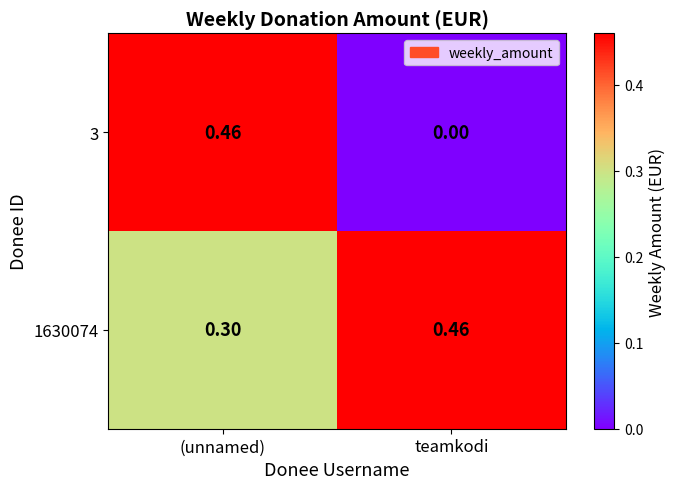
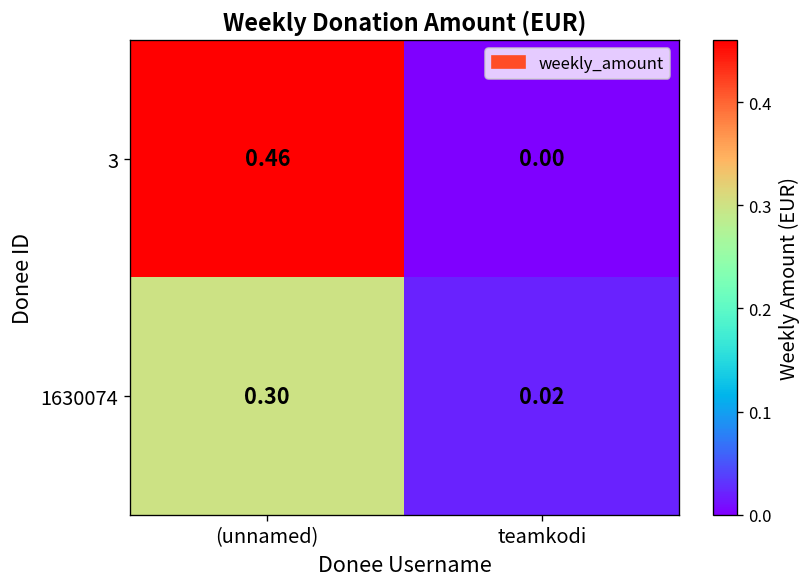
  {
    "3": {
      "(unnamed)": 0.46,
      "teamkodi": 0.00
    },
    "1630074": {
      "(unnamed)": 0.30,
-     "teamkodi": 0.46
+     "teamkodi": 0.02
    }
  }
